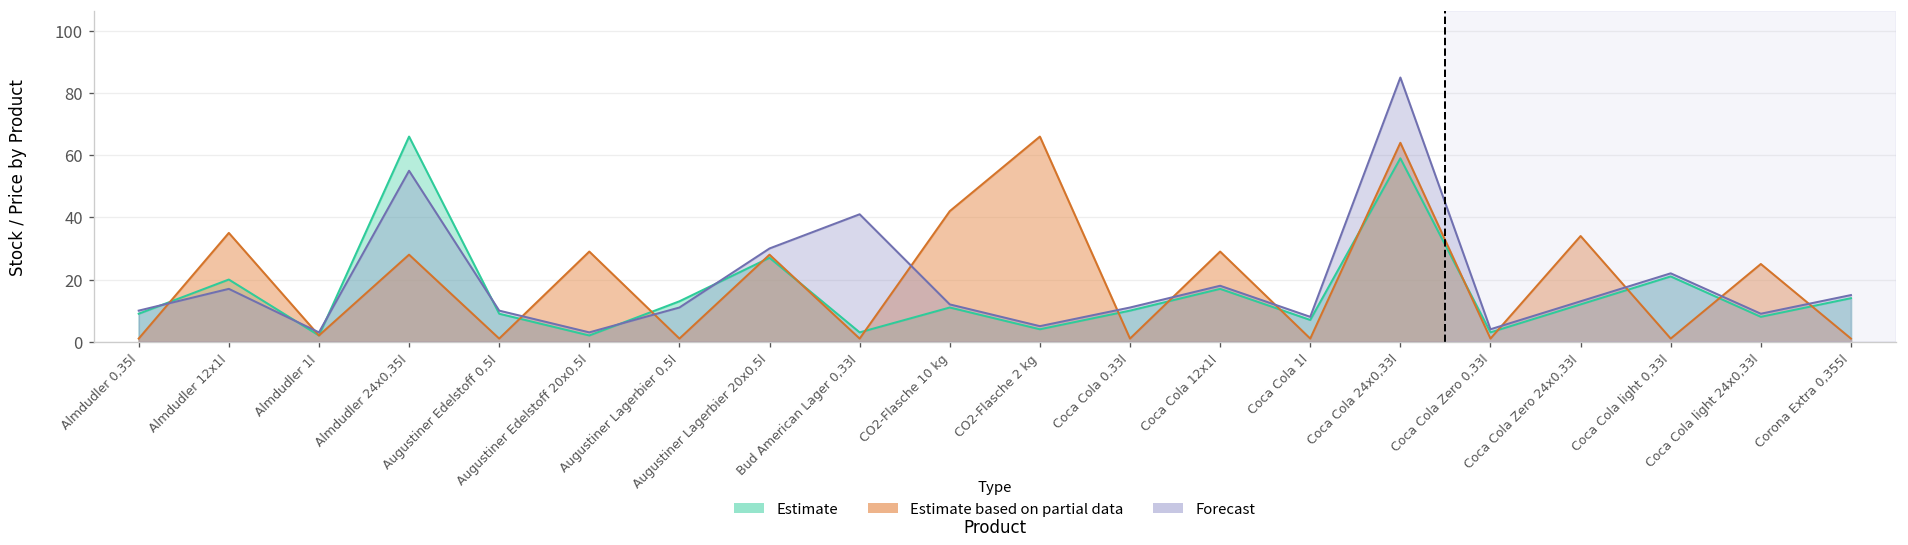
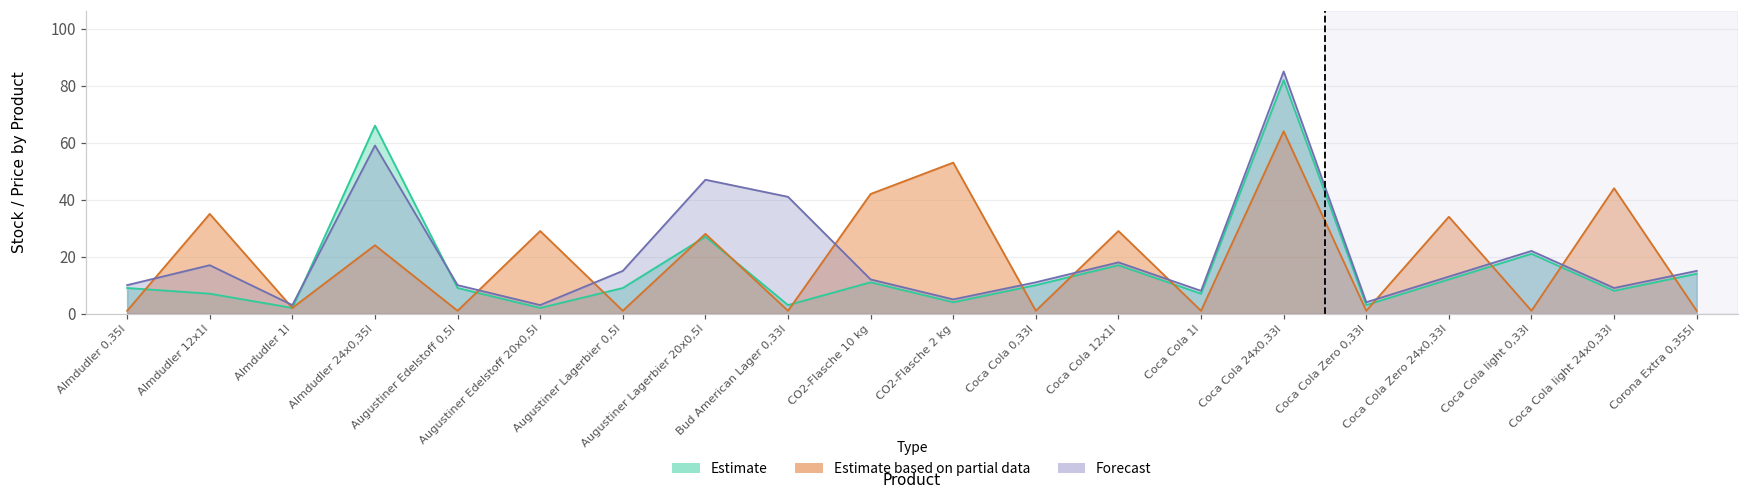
  {
    "Estimate": {
      "Almdudler 0,35l": 9,
-     "Almdudler 12x1l": 20,
+     "Almdudler 12x1l": 7,
      "Almdudler 24x0,35l": 66,
      "Augustiner Edelstoff 0,5l": 9,
      "Augustiner Edelstoff 20x0,5l": 2,
-     "Augustiner Lagerbier 0,5l": 13,
+     "Augustiner Lagerbier 0,5l": 9,
      "Augustiner Lagerbier 20x0,5l": 27,
      "Bud American Lager 0,33l": 3,
      "CO2-Flasche 10 kg": 11,
      "CO2-Flasche 2 kg": 4,
      "Coca Cola 0,33l": 10,
      "Coca Cola 12x1l": 17,
      "Coca Cola 1l": 7,
-     "Coca Cola 24x0,33l": 59,
+     "Coca Cola 24x0,33l": 82,
      "Coca Cola Zero 0,33l": 3,
      "Coca Cola Zero 24x0,33l": 12,
      "Coca Cola light 0,33l": 21,
      "Coca Cola light 24x0,33l": 8,
      "Corona Extra 0,355l": 14
    },
    "Estimate based on partial data": {
      "Almdudler 0,35l": 1,
      "Almdudler 12x1l": 35,
-     "Almdudler 24x0,35l": 28,
+     "Almdudler 24x0,35l": 24,
      "Augustiner Edelstoff 0,5l": 1,
      "Augustiner Edelstoff 20x0,5l": 29,
      "Augustiner Lagerbier 0,5l": 1,
      "Augustiner Lagerbier 20x0,5l": 28,
      "Bud American Lager 0,33l": 1,
      "CO2-Flasche 10 kg": 42,
-     "CO2-Flasche 2 kg": 66,
+     "CO2-Flasche 2 kg": 53,
      "Coca Cola 0,33l": 1,
      "Coca Cola 12x1l": 29,
      "Coca Cola 1l": 1,
      "Coca Cola 24x0,33l": 64,
      "Coca Cola Zero 0,33l": 1,
      "Coca Cola Zero 24x0,33l": 34,
      "Coca Cola light 0,33l": 1,
-     "Coca Cola light 24x0,33l": 25,
+     "Coca Cola light 24x0,33l": 44,
      "Corona Extra 0,355l": 1
    },
    "Forecast": {
      "Almdudler 0,35l": 10,
      "Almdudler 12x1l": 17,
      "Almdudler 1l": 3,
-     "Almdudler 24x0,35l": 55,
+     "Almdudler 24x0,35l": 59,
      "Augustiner Edelstoff 0,5l": 10,
      "Augustiner Edelstoff 20x0,5l": 3,
-     "Augustiner Lagerbier 0,5l": 11,
-     "Augustiner Lagerbier 20x0,5l": 30,
+     "Augustiner Lagerbier 0,5l": 15,
+     "Augustiner Lagerbier 20x0,5l": 47,
      "Bud American Lager 0,33l": 41,
      "CO2-Flasche 10 kg": 12,
      "CO2-Flasche 2 kg": 5,
      "Coca Cola 0,33l": 11,
      "Coca Cola 12x1l": 18,
      "Coca Cola 1l": 8,
      "Coca Cola 24x0,33l": 85,
      "Coca Cola Zero 0,33l": 4,
      "Coca Cola Zero 24x0,33l": 13,
      "Coca Cola light 0,33l": 22,
      "Coca Cola light 24x0,33l": 9,
      "Corona Extra 0,355l": 15
    }
  }
